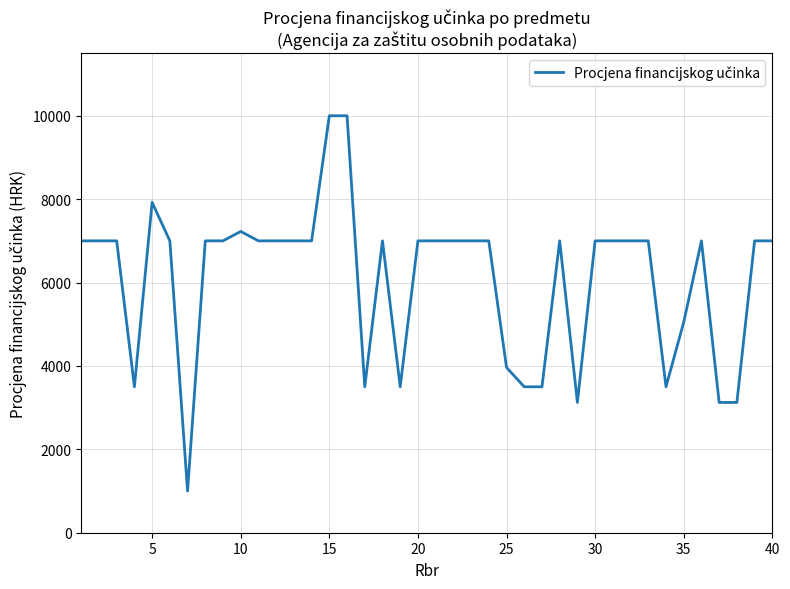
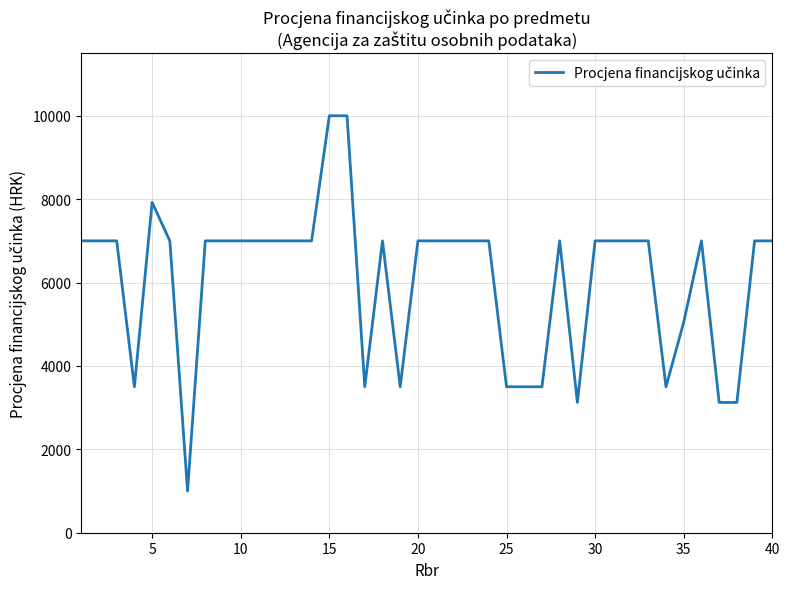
  {
    "5": 7900,
-   "10": 7200,
+   "10": 7000,
    "15": 10000,
    "20": 7000,
-   "25": 4000,
+   "25": 3500,
    "30": 7000,
    "35": 5000,
    "40": 7000
  }
